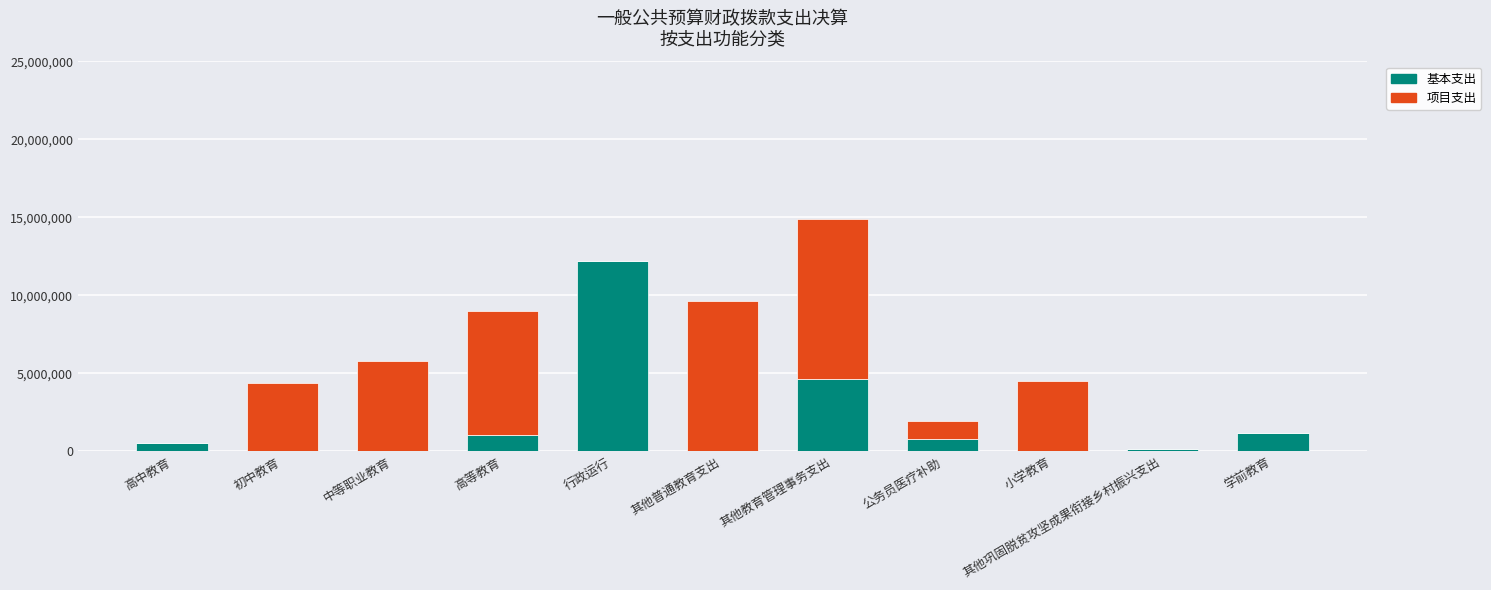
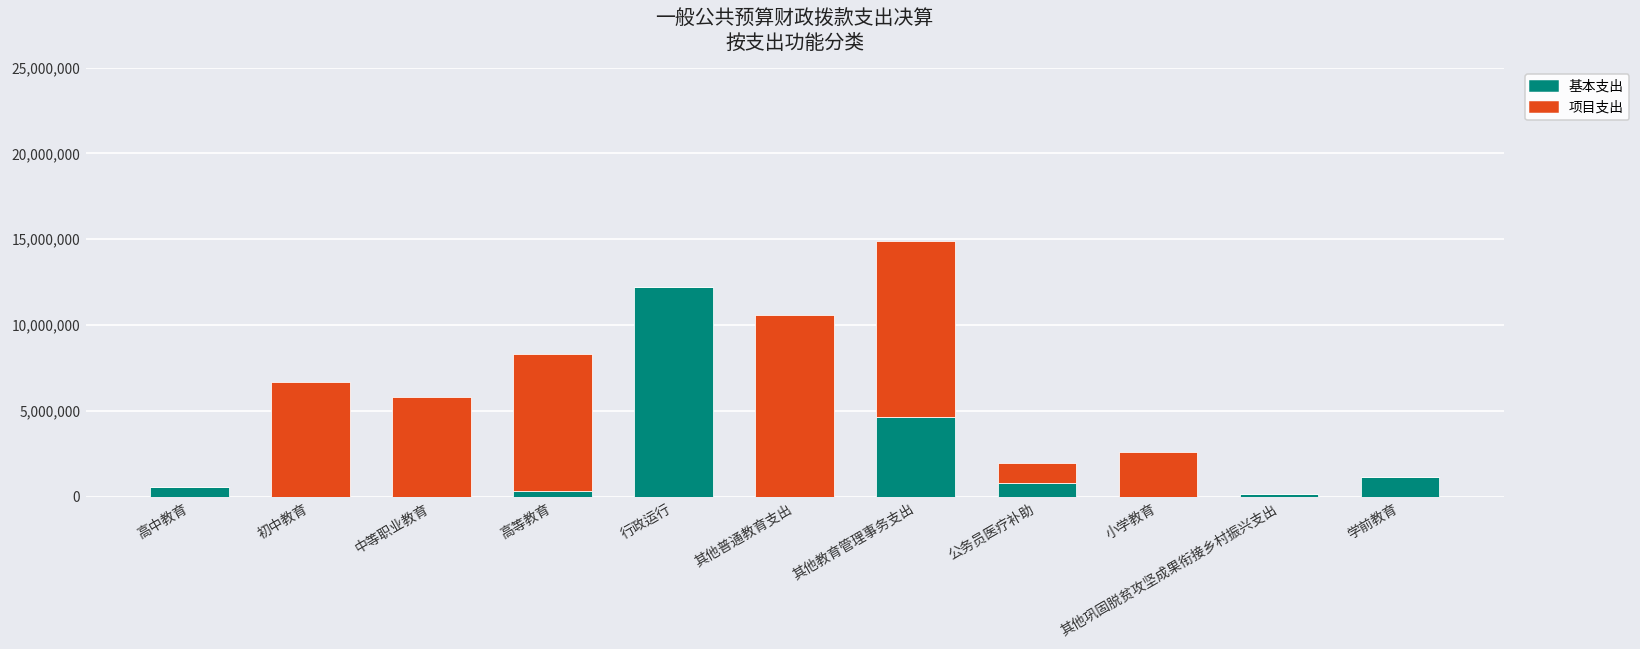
  {
    "基本支出": {
      "高中教育": "600,000",
      "初中教育": "0",
      "中等职业教育": "0",
-     "高等教育": "1,000,000",
+     "高等教育": "300,000",
      "行政运行": "12,200,000",
      "其他普通教育支出": "0",
      "其他教育管理事务支出": "4,600,000",
      "公务员医疗补助": "800,000",
      "小学教育": "0",
      "其他巩固脱贫攻坚成果衔接乡村振兴支出": "200,000",
      "学前教育": "1,200,000"
    },
    "项目支出": {
      "高中教育": "0",
-     "初中教育": "4,400,000",
+     "初中教育": "6,700,000",
      "中等职业教育": "5,800,000",
      "高等教育": "8,000,000",
      "行政运行": "0",
-     "其他普通教育支出": "9,600,000",
+     "其他普通教育支出": "10,600,000",
      "其他教育管理事务支出": "10,300,000",
      "公务员医疗补助": "1,100,000",
-     "小学教育": "4,500,000",
+     "小学教育": "2,600,000",
      "其他巩固脱贫攻坚成果衔接乡村振兴支出": "0",
      "学前教育": "0"
    }
  }
